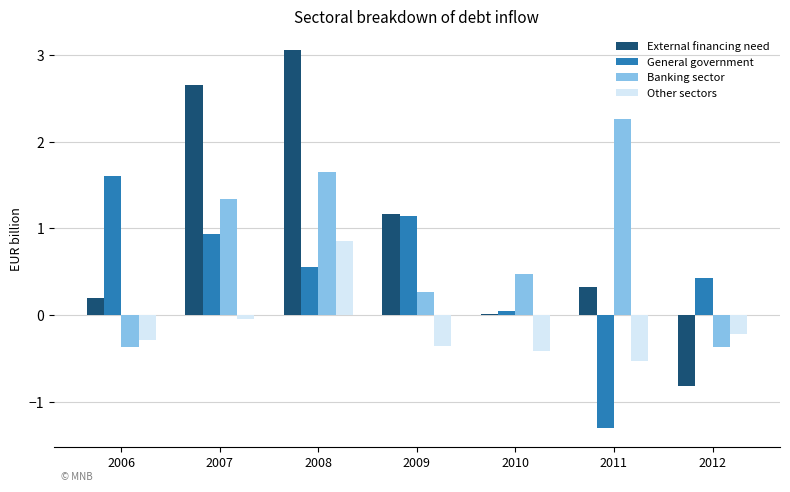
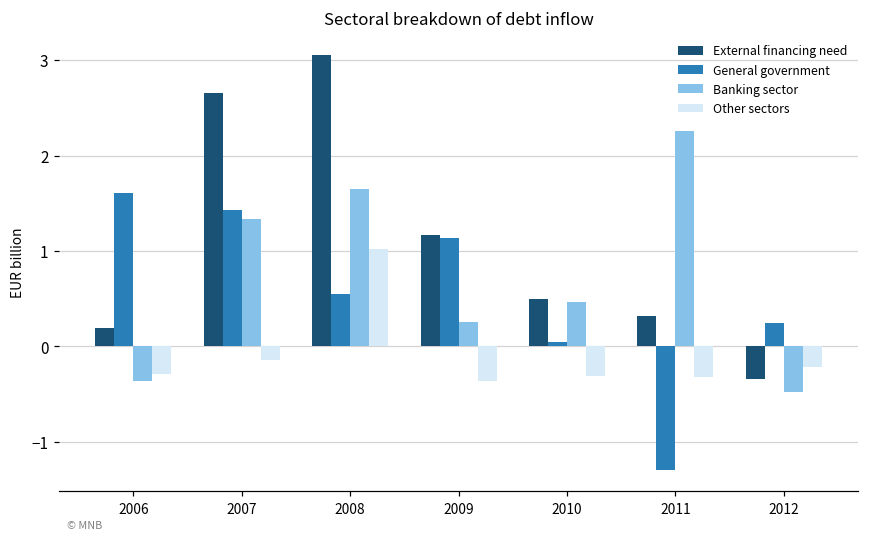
  {
    "External financing need": {
      "2006": 0.2,
      "2007": 2.7,
      "2008": 3.1,
      "2009": 1.2,
-     "2010": 0.0,
+     "2010": 0.5,
      "2011": 0.3,
-     "2012": -0.8
+     "2012": -0.3
    },
    "General government": {
      "2006": 1.6,
-     "2007": 0.9,
+     "2007": 1.4,
      "2008": 0.6,
      "2009": 1.1,
      "2010": 0.0,
      "2011": -1.3,
-     "2012": 0.4
+     "2012": 0.2
    },
    "Banking sector": {
      "2006": -0.4,
      "2007": 1.3,
      "2008": 1.7,
      "2009": 0.3,
      "2010": 0.5,
      "2011": 2.3,
-     "2012": -0.4
+     "2012": -0.5
    },
    "Other sectors": {
      "2006": -0.3,
-     "2007": 0.0,
-     "2008": 0.9,
+     "2007": -0.1,
+     "2008": 1.0,
      "2009": -0.4,
-     "2010": -0.4,
-     "2011": -0.5,
+     "2010": -0.3,
+     "2011": -0.3,
      "2012": -0.2
    }
  }
